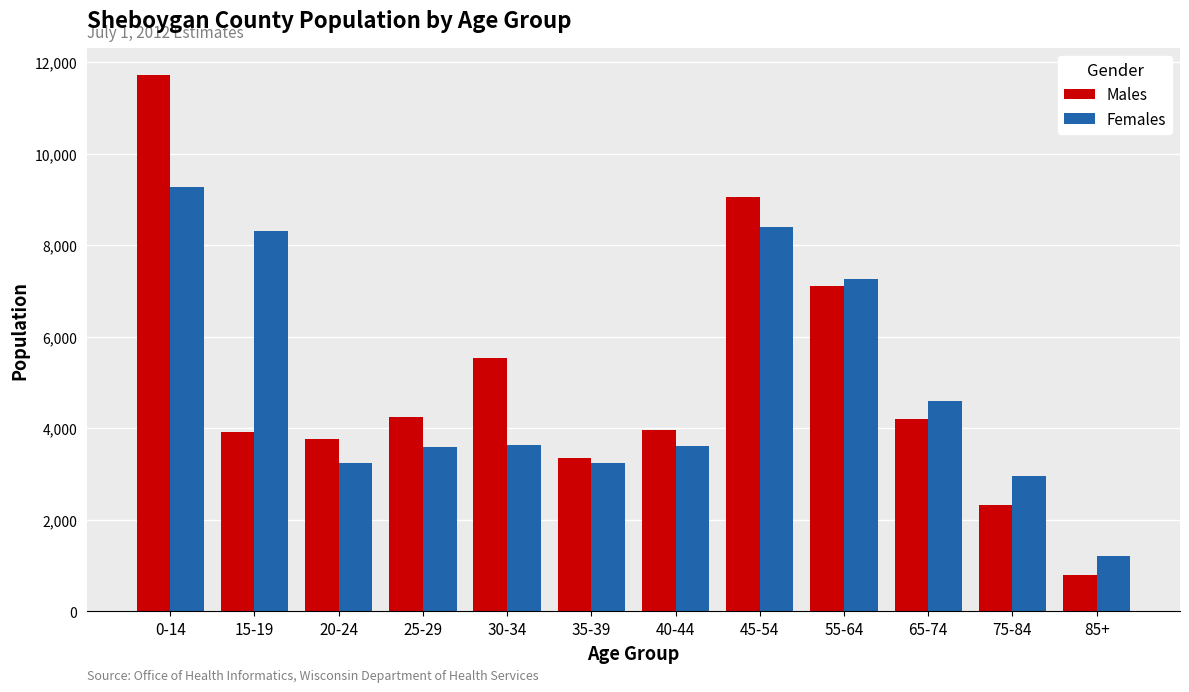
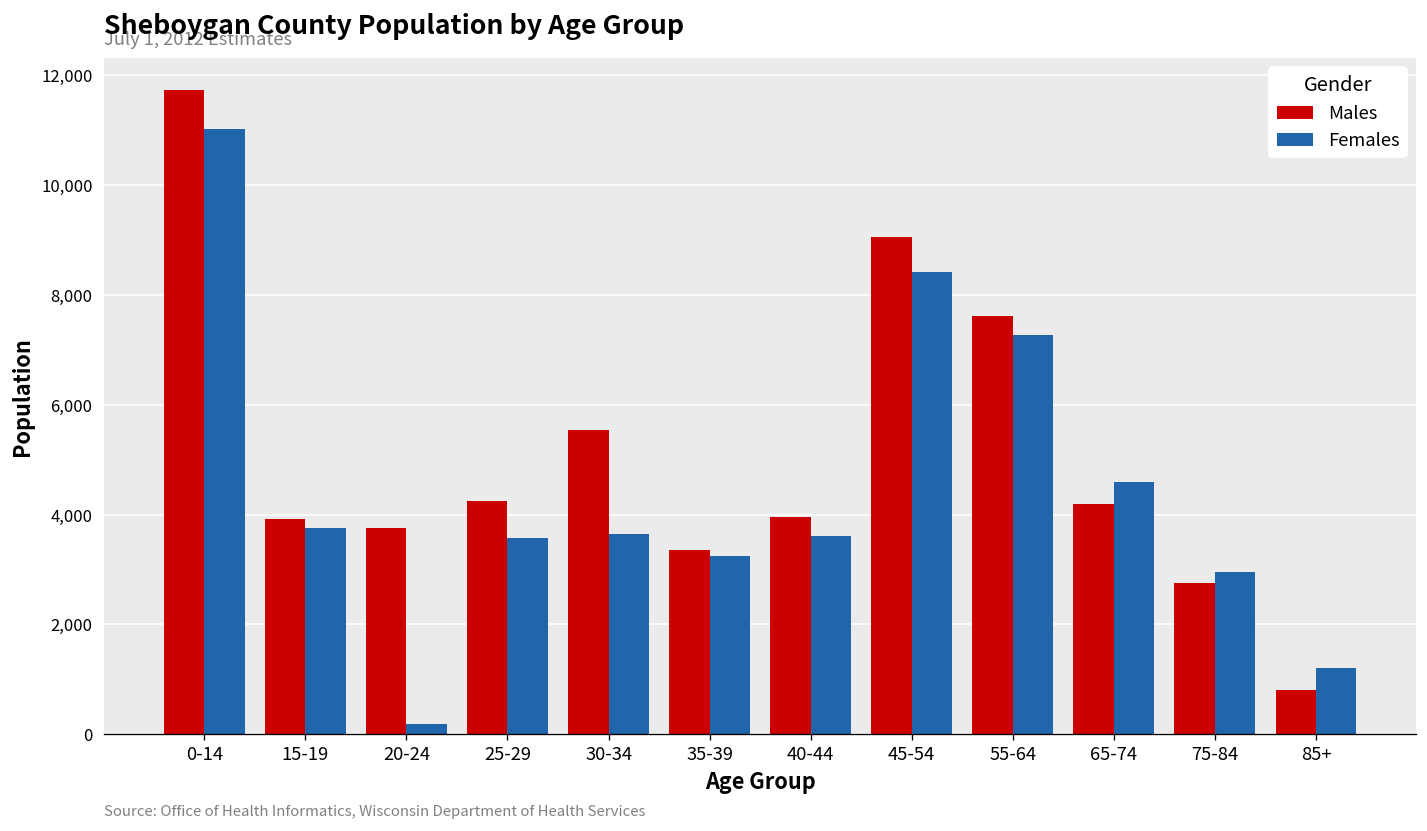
  {
    "Males": {
      "0-14": "11,700",
      "15-19": "3,900",
      "20-24": "3,800",
      "25-29": "4,200",
      "30-34": "5,500",
      "35-39": "3,400",
      "40-44": "4,000",
      "45-54": "9,100",
-     "55-64": "7,100",
+     "55-64": "7,600",
      "65-74": "4,200",
-     "75-84": "2,300",
+     "75-84": "2,800",
      "85+": "800"
    },
    "Females": {
-     "0-14": "9,300",
-     "15-19": "8,300",
-     "20-24": "3,200",
+     "0-14": "11,000",
+     "15-19": "3,800",
+     "20-24": "200",
      "25-29": "3,600",
      "30-34": "3,600",
      "35-39": "3,200",
      "40-44": "3,600",
      "45-54": "8,400",
      "55-64": "7,300",
      "65-74": "4,600",
      "75-84": "3,000",
      "85+": "1,200"
    }
  }
